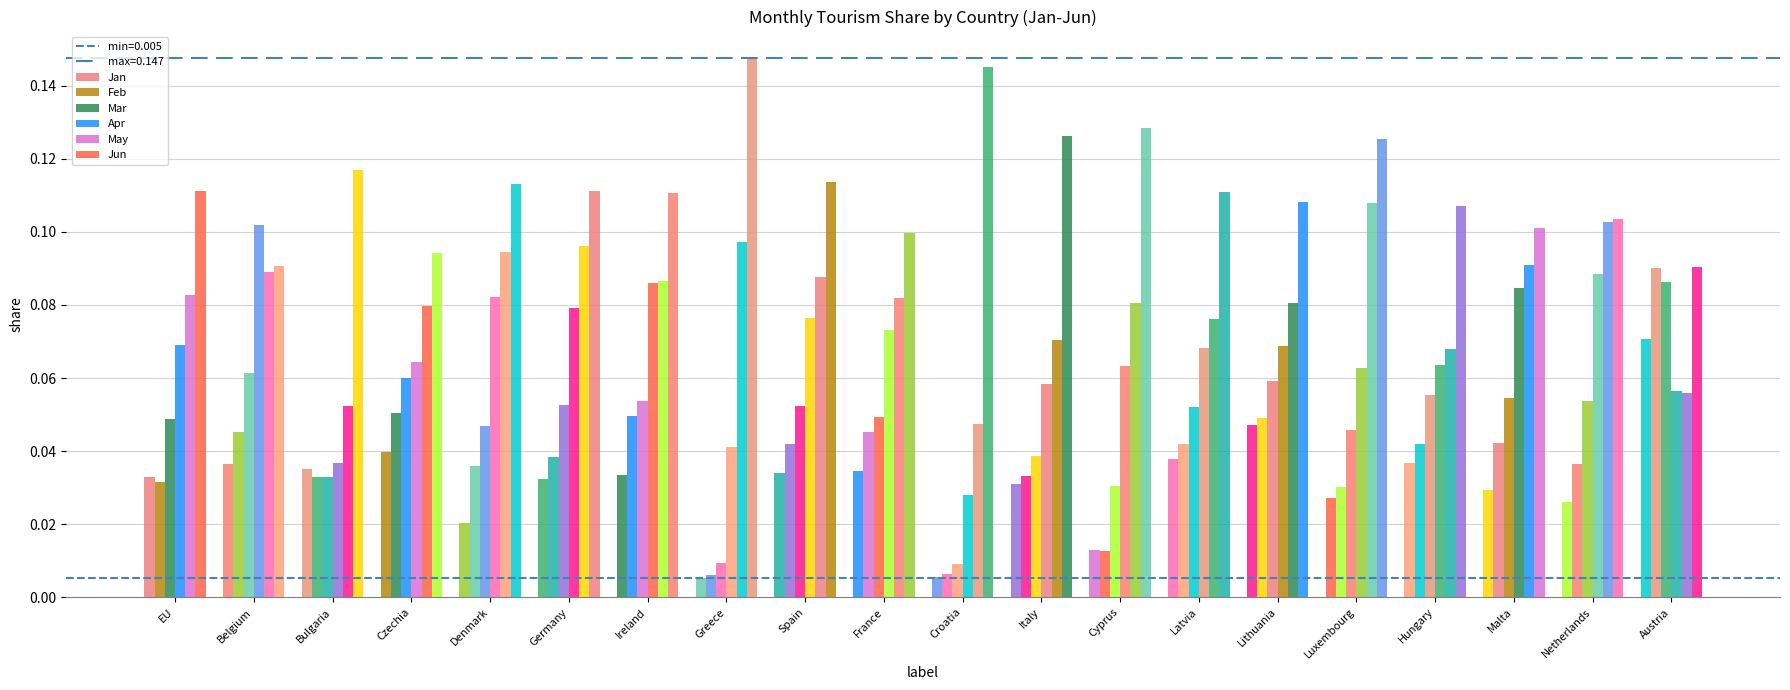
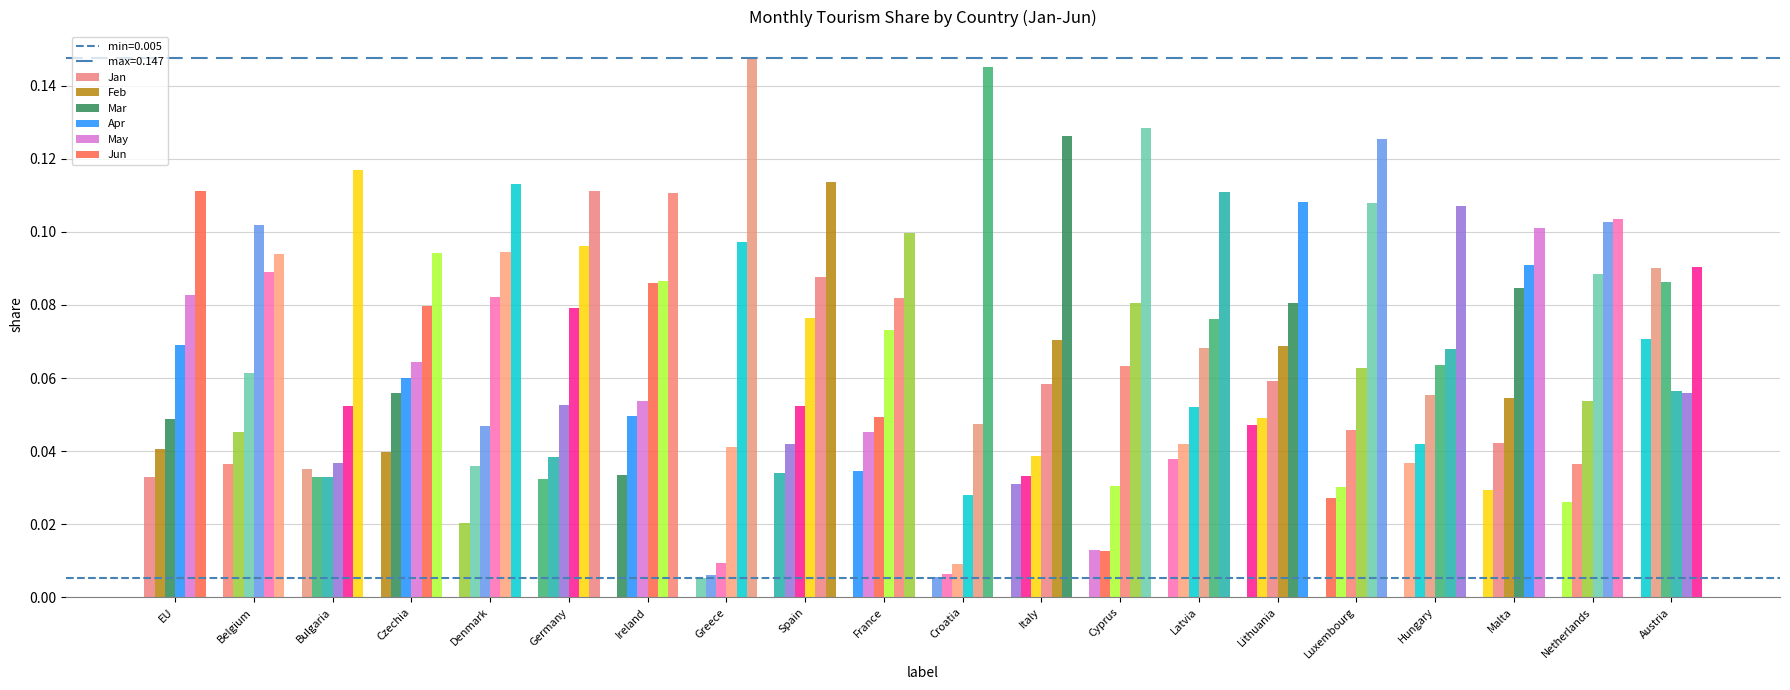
  {
    "Jan": {
      "EU": 0.033,
      "Belgium": 0.037,
      "Bulgaria": 0.035,
      "Czechia": 0.040,
      "Denmark": 0.020,
      "Germany": 0.032,
      "Ireland": 0.033,
      "Greece": 0.005,
      "Spain": 0.034,
      "France": 0.035,
      "Croatia": 0.006,
      "Italy": 0.031,
      "Cyprus": 0.013,
      "Latvia": 0.038,
      "Lithuania": 0.047,
      "Luxembourg": 0.027,
      "Hungary": 0.037,
      "Malta": 0.030,
      "Netherlands": 0.026,
      "Austria": 0.071
    },
    "Feb": {
-     "EU": 0.032,
+     "EU": 0.041,
      "Belgium": 0.045,
      "Bulgaria": 0.033,
-     "Czechia": 0.051,
+     "Czechia": 0.056,
      "Denmark": 0.036,
      "Germany": 0.038,
      "Ireland": 0.050,
      "Greece": 0.006,
      "Spain": 0.042,
      "France": 0.045,
      "Croatia": 0.006,
      "Italy": 0.033,
      "Cyprus": 0.013,
      "Latvia": 0.042,
      "Lithuania": 0.049,
      "Luxembourg": 0.030,
      "Hungary": 0.042,
      "Malta": 0.042,
      "Netherlands": 0.036,
      "Austria": 0.090
    },
    "Mar": {
      "EU": 0.049,
      "Belgium": 0.061,
      "Bulgaria": 0.033,
      "Czechia": 0.060,
      "Denmark": 0.047,
      "Germany": 0.053,
      "Ireland": 0.054,
      "Greece": 0.009,
      "Spain": 0.052,
      "France": 0.049,
      "Croatia": 0.009,
      "Italy": 0.039,
      "Cyprus": 0.031,
      "Latvia": 0.052,
      "Lithuania": 0.059,
      "Luxembourg": 0.046,
      "Hungary": 0.055,
      "Malta": 0.055,
      "Netherlands": 0.054,
      "Austria": 0.086
    },
    "Apr": {
      "EU": 0.069,
      "Belgium": 0.102,
      "Bulgaria": 0.037,
      "Czechia": 0.064,
      "Denmark": 0.082,
      "Germany": 0.079,
      "Ireland": 0.086,
      "Greece": 0.041,
      "Spain": 0.076,
      "France": 0.073,
      "Croatia": 0.028,
      "Italy": 0.058,
      "Cyprus": 0.063,
      "Latvia": 0.068,
      "Lithuania": 0.069,
      "Luxembourg": 0.063,
      "Hungary": 0.064,
      "Malta": 0.085,
      "Netherlands": 0.089,
      "Austria": 0.057
    },
    "May": {
      "EU": 0.083,
      "Belgium": 0.089,
      "Bulgaria": 0.052,
      "Czechia": 0.080,
      "Denmark": 0.095,
      "Germany": 0.096,
      "Ireland": 0.086,
      "Greece": 0.097,
      "Spain": 0.088,
      "France": 0.082,
      "Croatia": 0.047,
      "Italy": 0.070,
      "Cyprus": 0.081,
      "Latvia": 0.076,
      "Lithuania": 0.080,
      "Luxembourg": 0.108,
      "Hungary": 0.068,
      "Malta": 0.091,
      "Netherlands": 0.103,
      "Austria": 0.056
    },
    "Jun": {
      "EU": 0.111,
-     "Belgium": 0.091,
+     "Belgium": 0.094,
      "Bulgaria": 0.117,
      "Czechia": 0.094,
      "Denmark": 0.113,
      "Germany": 0.111,
      "Ireland": 0.111,
      "Greece": 0.147,
      "Spain": 0.114,
      "France": 0.100,
      "Croatia": 0.145,
      "Italy": 0.126,
      "Cyprus": 0.129,
      "Latvia": 0.111,
      "Lithuania": 0.108,
      "Luxembourg": 0.125,
      "Hungary": 0.107,
      "Malta": 0.101,
      "Netherlands": 0.104,
      "Austria": 0.090
    }
  }
